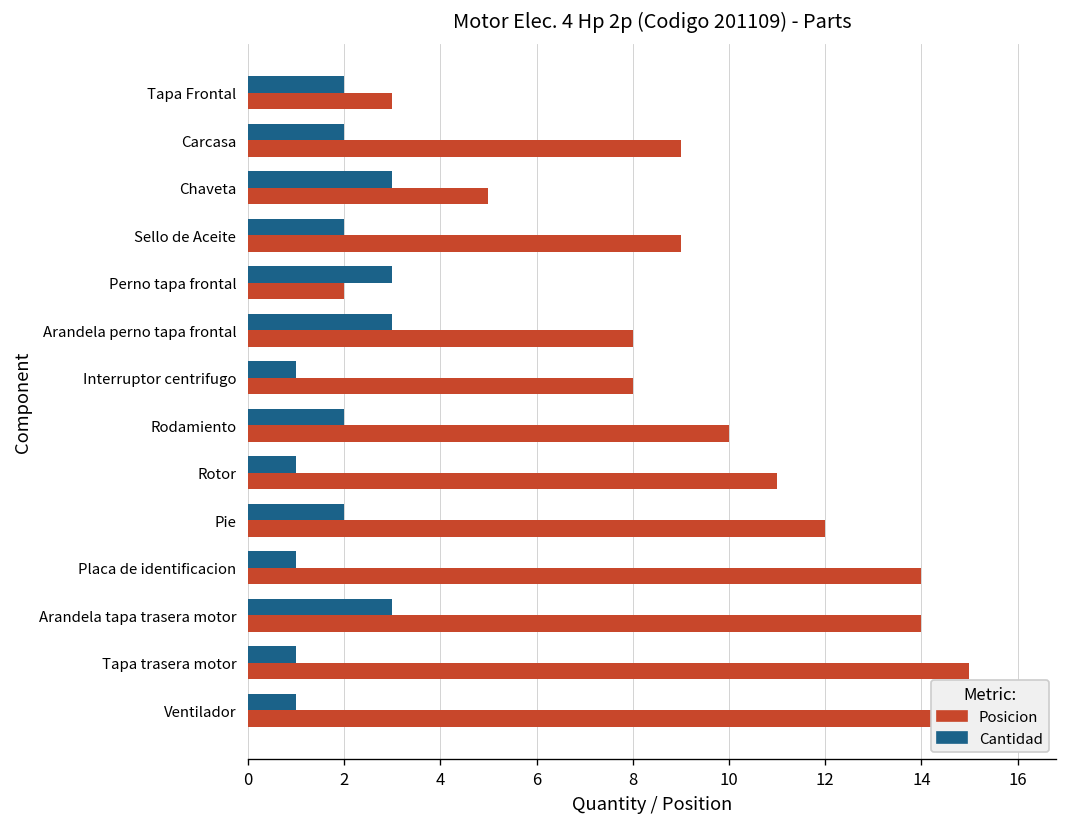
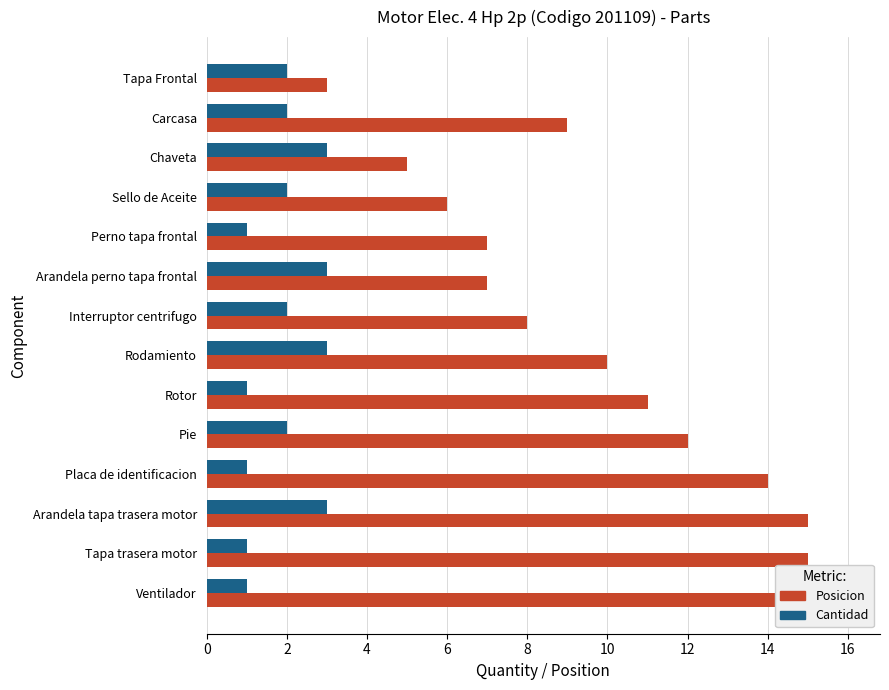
  {
    "Posicion": {
      "Tapa Frontal": 3,
      "Carcasa": 9,
      "Chaveta": 5,
-     "Sello de Aceite": 9,
-     "Perno tapa frontal": 2,
-     "Arandela perno tapa frontal": 8,
+     "Sello de Aceite": 6,
+     "Perno tapa frontal": 7,
+     "Arandela perno tapa frontal": 7,
      "Interruptor centrifugo": 8,
      "Rodamiento": 10,
      "Rotor": 11,
      "Pie": 12,
      "Placa de identificacion": 14,
-     "Arandela tapa trasera motor": 14,
+     "Arandela tapa trasera motor": 15,
      "Tapa trasera motor": 15
    },
    "Cantidad": {
      "Tapa Frontal": 2,
      "Carcasa": 2,
      "Chaveta": 3,
      "Sello de Aceite": 2,
-     "Perno tapa frontal": 3,
+     "Perno tapa frontal": 1,
      "Arandela perno tapa frontal": 3,
-     "Interruptor centrifugo": 1,
-     "Rodamiento": 2,
+     "Interruptor centrifugo": 2,
+     "Rodamiento": 3,
      "Rotor": 1,
      "Pie": 2,
      "Placa de identificacion": 1,
      "Arandela tapa trasera motor": 3,
      "Tapa trasera motor": 1,
      "Ventilador": 1
    }
  }
